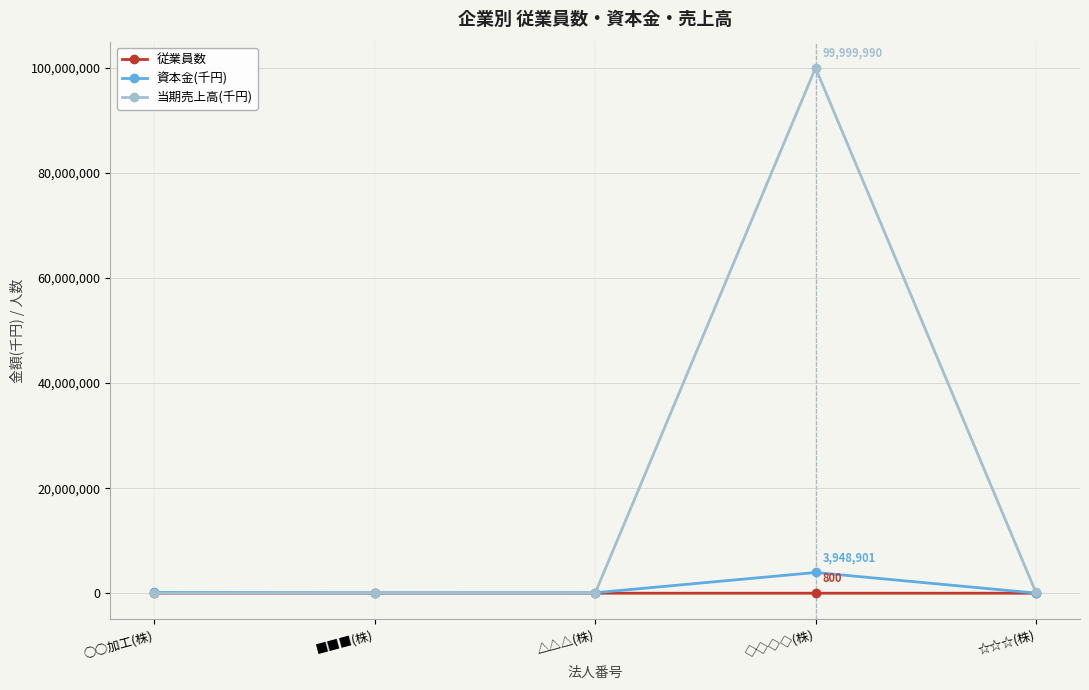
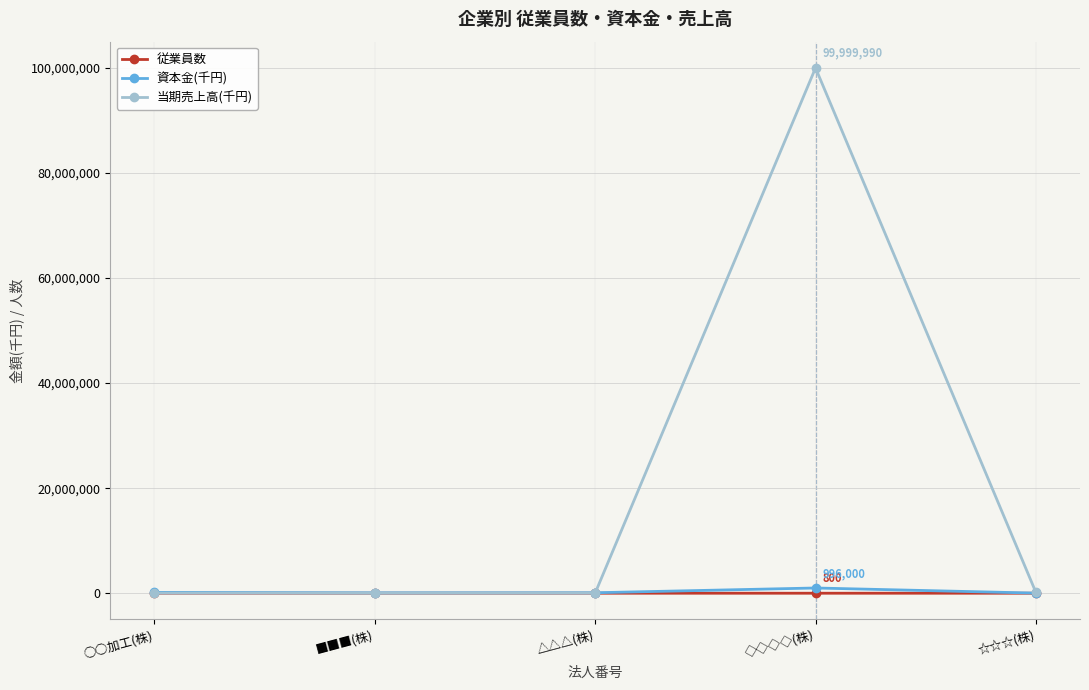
  {
    "従業員数": {
      "◇◇◇◇(株)": "800"
    },
    "資本金(千円)": {
-     "◇◇◇◇(株)": "3,948,901"
+     "◇◇◇◇(株)": "996,000"
    },
    "当期売上高(千円)": {
      "◇◇◇◇(株)": "99,999,990"
    }
  }
